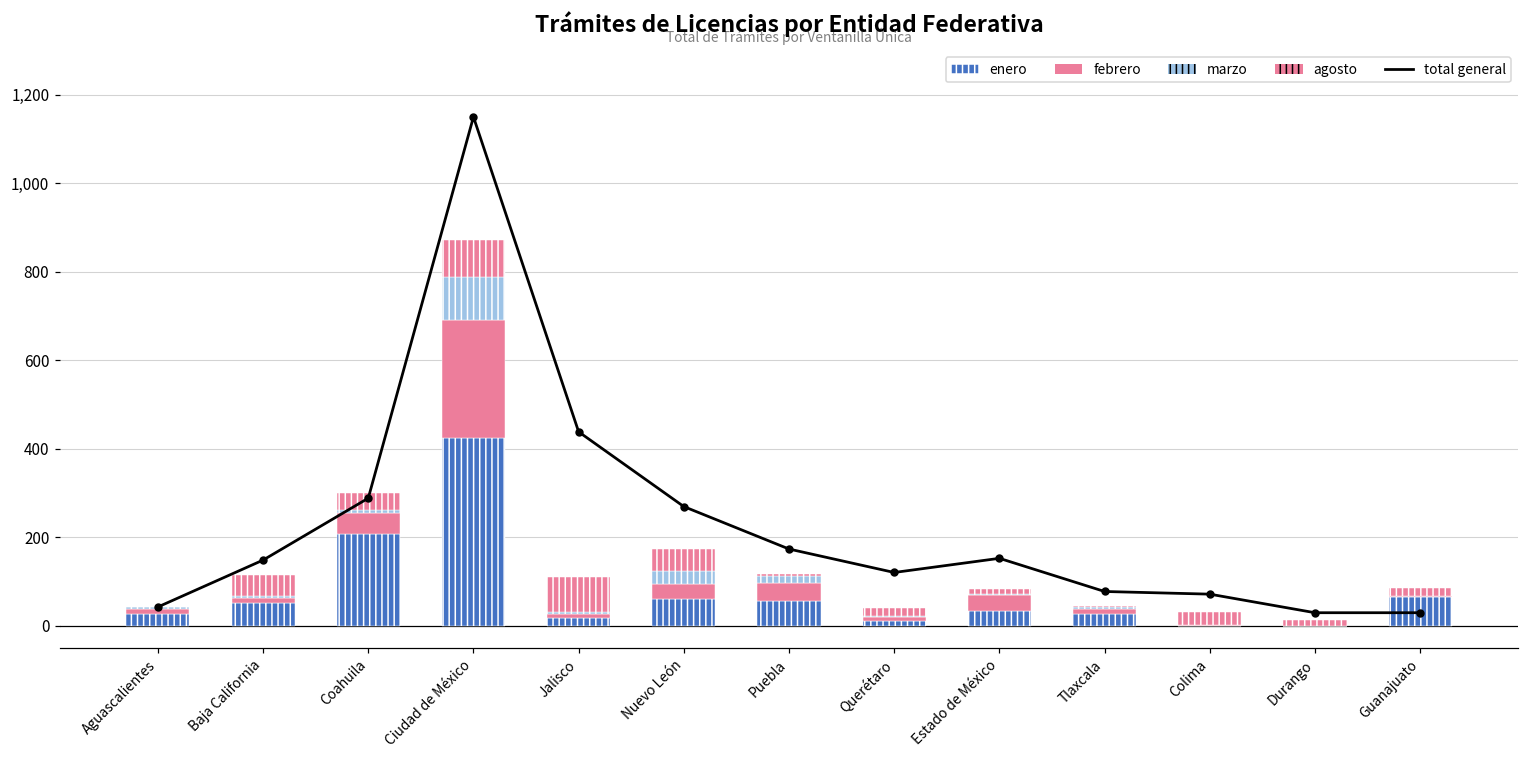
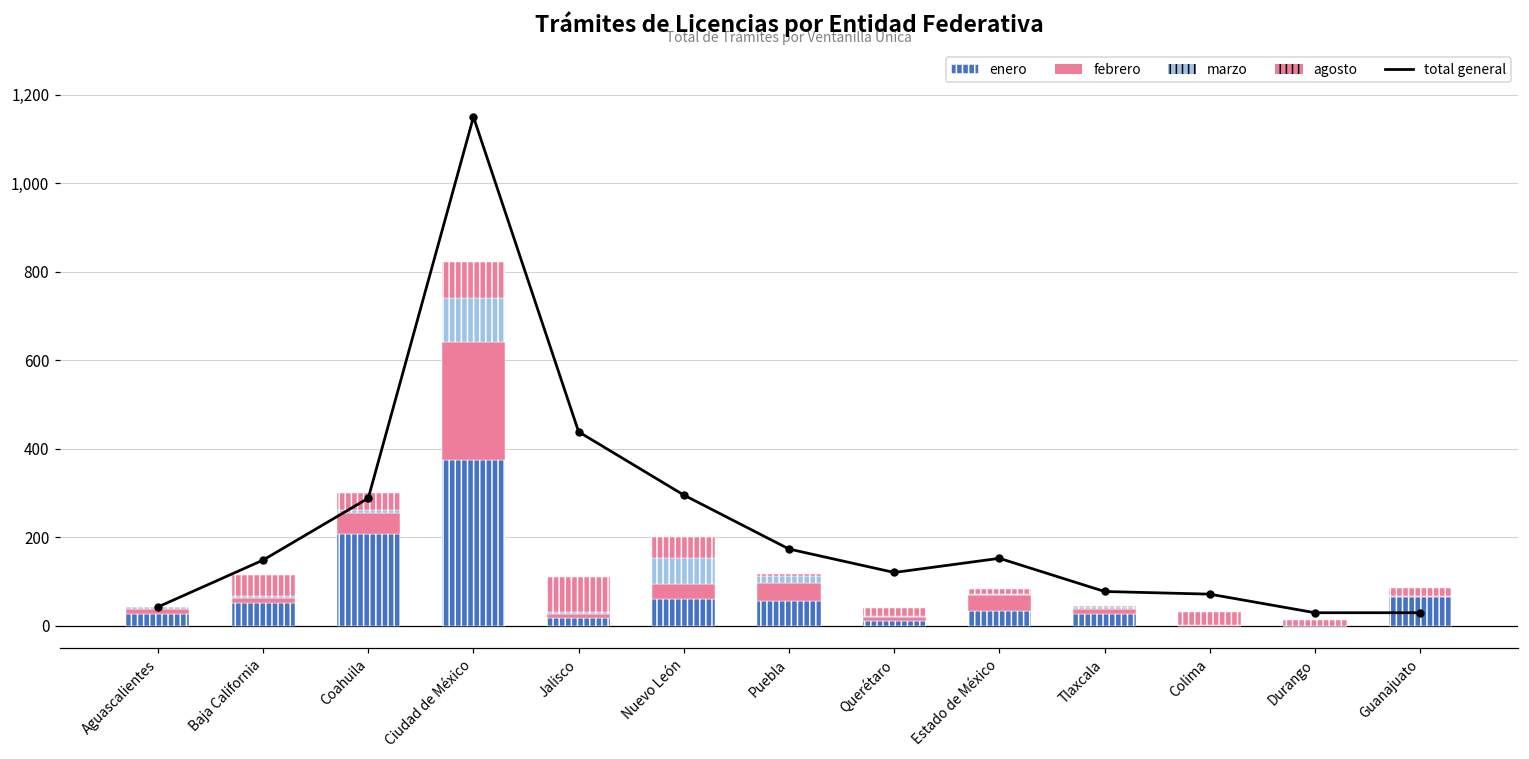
  {
    "total general": {
      "Aguascalientes": "40",
      "Baja California": "150",
      "Coahuila": "290",
      "Ciudad de México": "1,150",
      "Jalisco": "440",
-     "Nuevo León": "270",
+     "Nuevo León": "300",
      "Puebla": "170",
      "Querétaro": "120",
      "Estado de México": "150",
      "Tlaxcala": "80",
      "Colima": "70",
      "Durango": "30",
      "Guanajuato": "30"
    },
    "enero": {
      "Aguascalientes": "30",
      "Baja California": "50",
      "Coahuila": "210",
-     "Ciudad de México": "420",
+     "Ciudad de México": "380",
      "Jalisco": "20",
      "Nuevo León": "60",
      "Puebla": "60",
      "Querétaro": "10",
      "Estado de México": "30",
      "Tlaxcala": "30",
      "Colima": "0",
      "Durango": "0",
      "Guanajuato": "70"
    },
    "marzo": {
      "Coahuila": "10",
      "Ciudad de México": "100",
-     "Nuevo León": "30",
+     "Nuevo León": "60",
      "Puebla": "20",
      "Colima": "0",
      "Durango": "0",
      "Guanajuato": "0"
    }
  }
